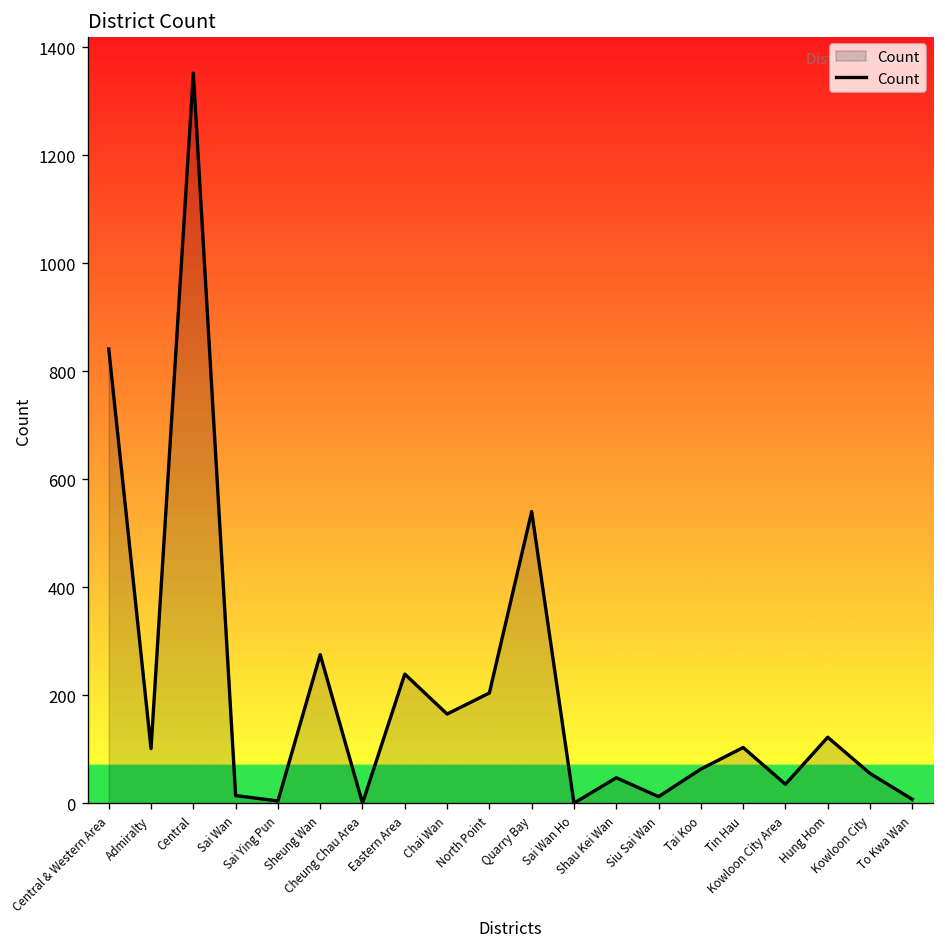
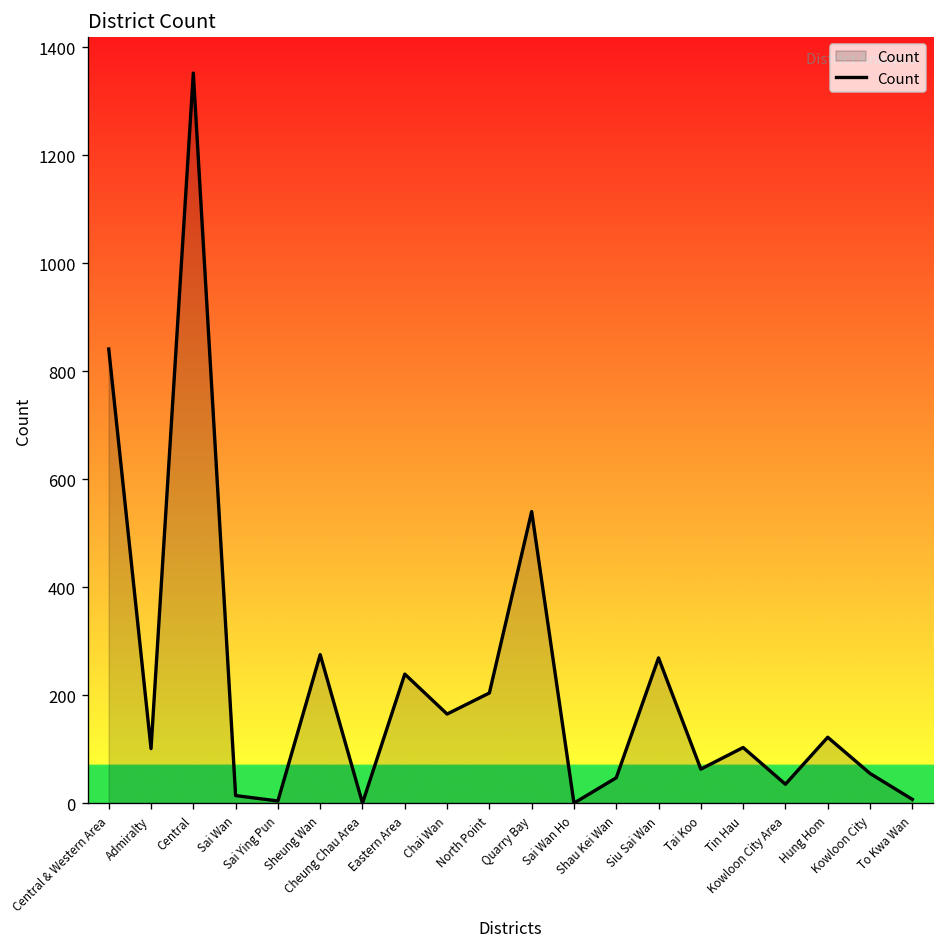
  {
    "Central & Western Area": 840,
    "Admiralty": 100,
    "Central": 1350,
    "Sai Wan": 10,
    "Sai Ying Pun": 0,
    "Sheung Wan": 280,
    "Cheung Chau Area": 0,
    "Eastern Area": 240,
    "Chai Wan": 170,
    "North Point": 200,
    "Quarry Bay": 540,
    "Sai Wan Ho": 0,
    "Shau Kei Wan": 50,
-   "Siu Sai Wan": 10,
+   "Siu Sai Wan": 270,
    "Tai Koo": 60,
    "Tin Hau": 100,
    "Kowloon City Area": 40,
    "Hung Hom": 120,
    "Kowloon City": 60,
    "To Kwa Wan": 10
  }
